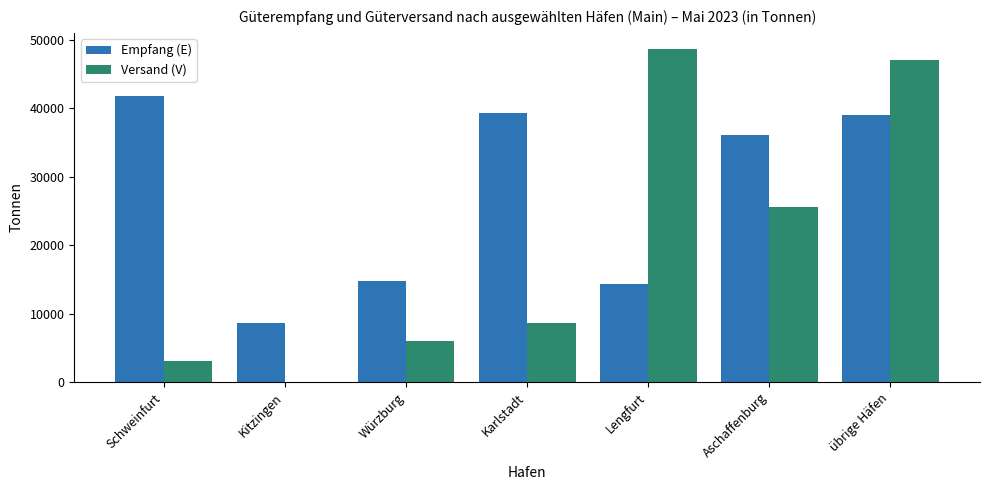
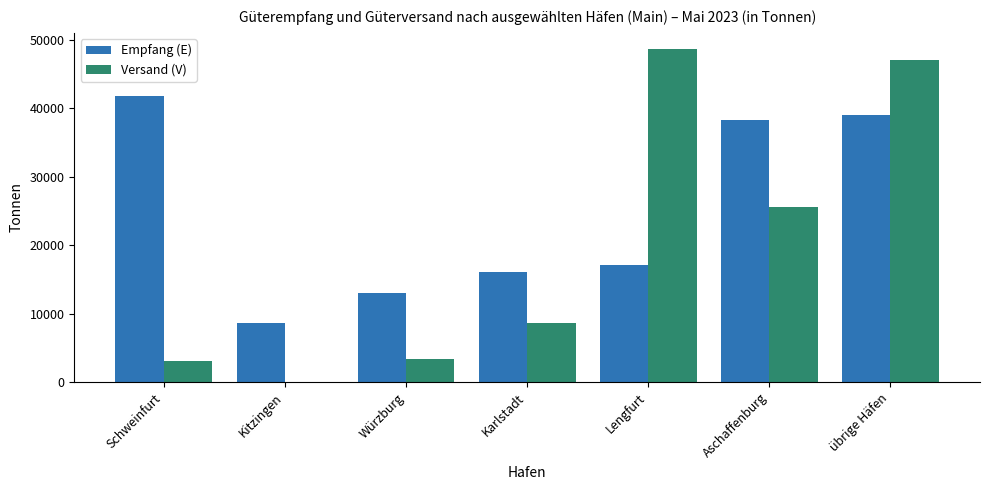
  {
    "Empfang (E)": {
      "Schweinfurt": 42000,
      "Kitzingen": 9000,
-     "Würzburg": 15000,
-     "Karlstadt": 39000,
-     "Lengfurt": 14000,
-     "Aschaffenburg": 36000,
+     "Würzburg": 13000,
+     "Karlstadt": 16000,
+     "Lengfurt": 17000,
+     "Aschaffenburg": 38000,
      "übrige Häfen": 39000
    },
    "Versand (V)": {
      "Schweinfurt": 3000,
      "Kitzingen": 0,
-     "Würzburg": 6000,
+     "Würzburg": 3000,
      "Karlstadt": 9000,
      "Lengfurt": 49000,
      "Aschaffenburg": 26000,
      "übrige Häfen": 47000
    }
  }
